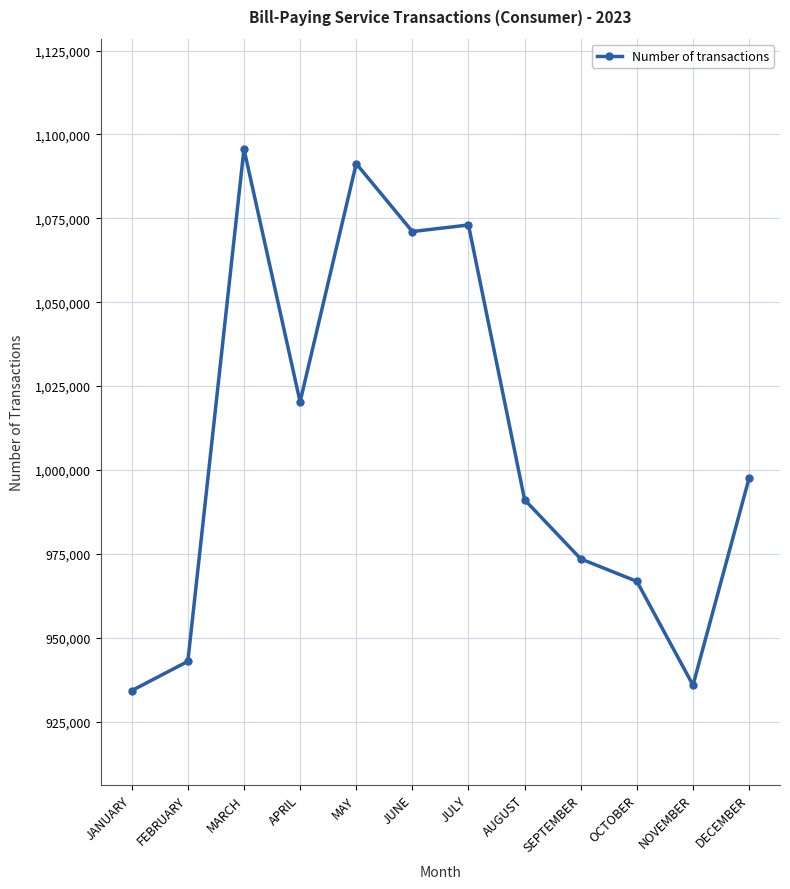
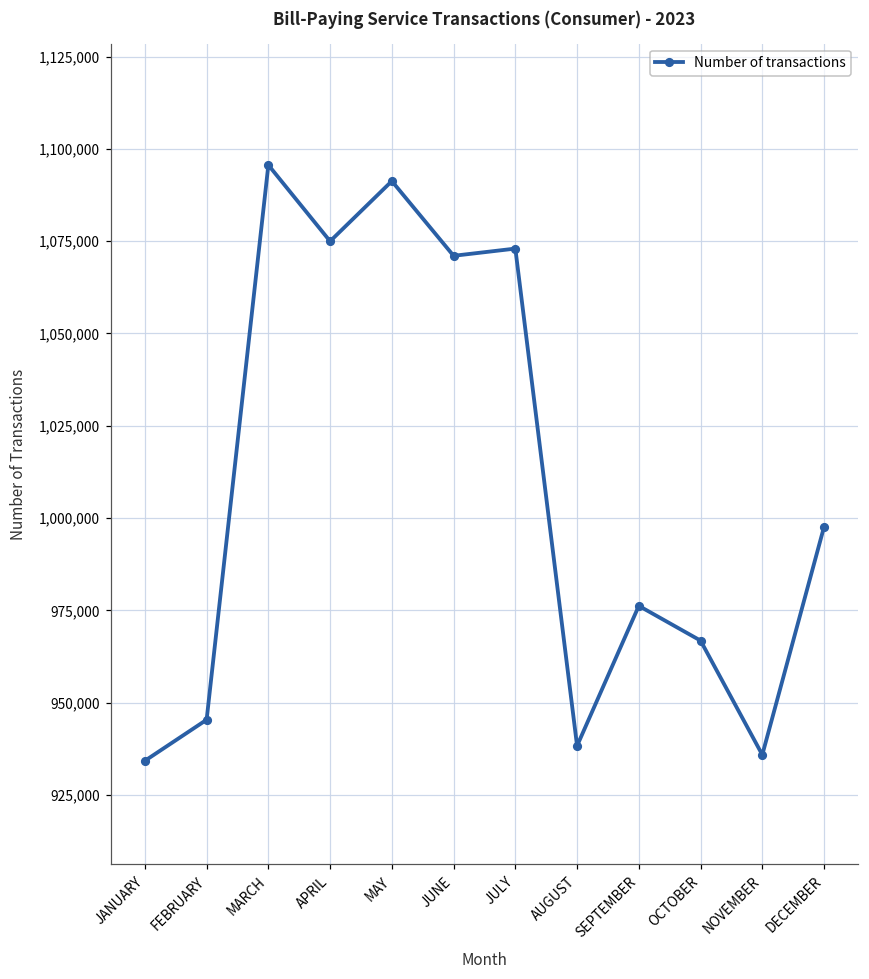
  {
    "JANUARY": "934,000",
-   "FEBRUARY": "943,000",
+   "FEBRUARY": "945,000",
    "MARCH": "1,096,000",
-   "APRIL": "1,020,000",
+   "APRIL": "1,075,000",
    "MAY": "1,091,000",
    "JUNE": "1,071,000",
    "JULY": "1,073,000",
-   "AUGUST": "991,000",
-   "SEPTEMBER": "973,000",
+   "AUGUST": "938,000",
+   "SEPTEMBER": "976,000",
    "OCTOBER": "967,000",
    "NOVEMBER": "936,000",
    "DECEMBER": "998,000"
  }
